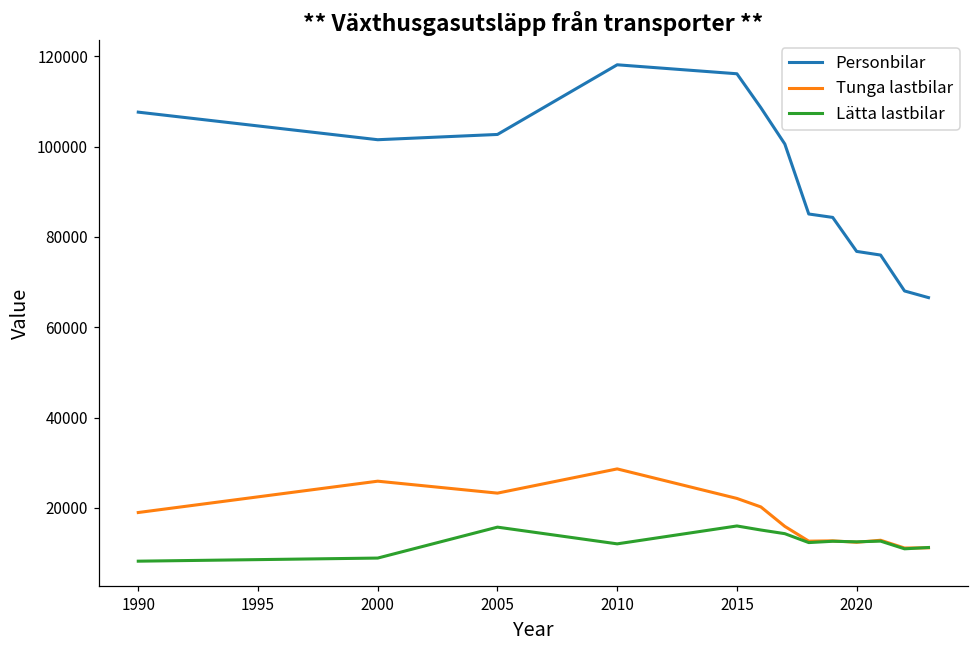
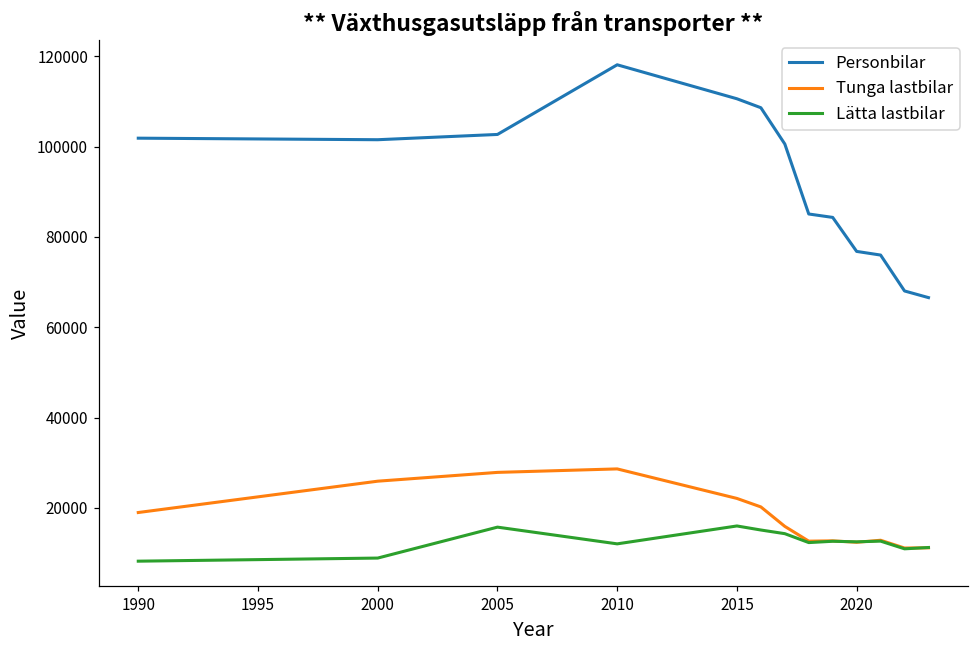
  {
    "Personbilar": {
-     "1990": 108000,
+     "1990": 102000,
      "2000": 102000,
      "2005": 103000,
      "2010": 118000,
-     "2015": 116000,
+     "2015": 111000,
      "2020": 77000
    },
    "Tunga lastbilar": {
      "1990": 19000,
      "2000": 26000,
-     "2005": 23000,
+     "2005": 28000,
      "2010": 29000,
      "2015": 22000
    },
    "Lätta lastbilar": {
      "1990": 8000,
      "2000": 9000,
      "2005": 16000,
      "2010": 12000,
      "2015": 16000
    }
  }
